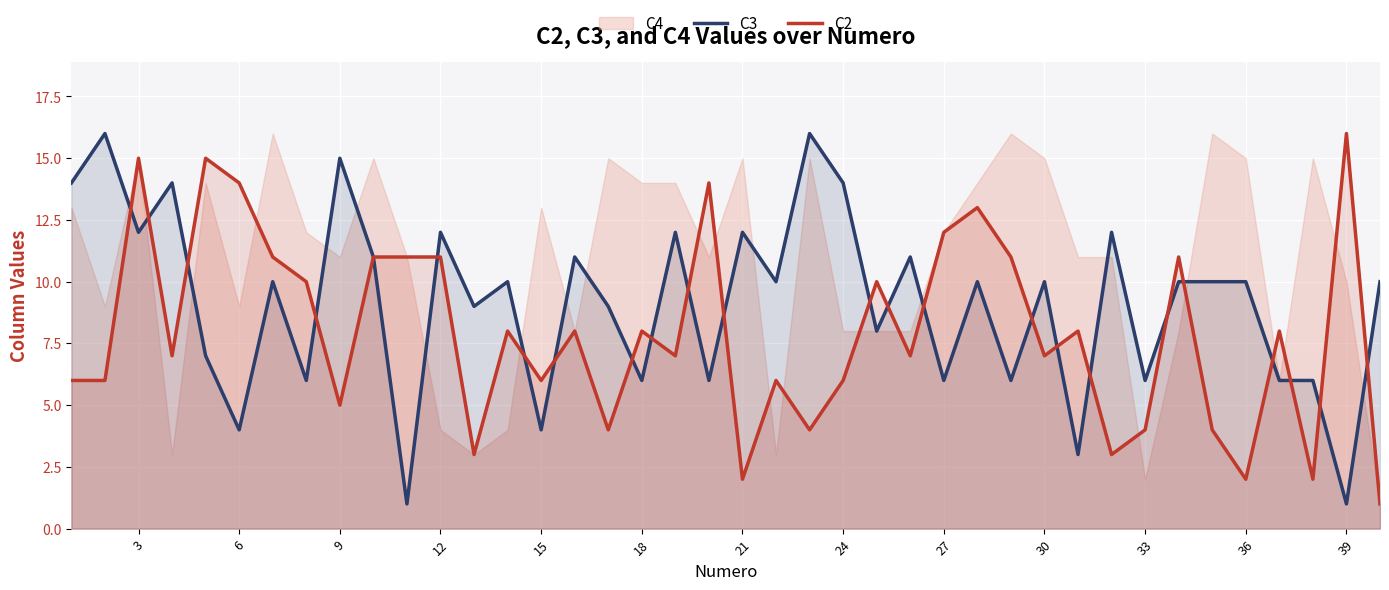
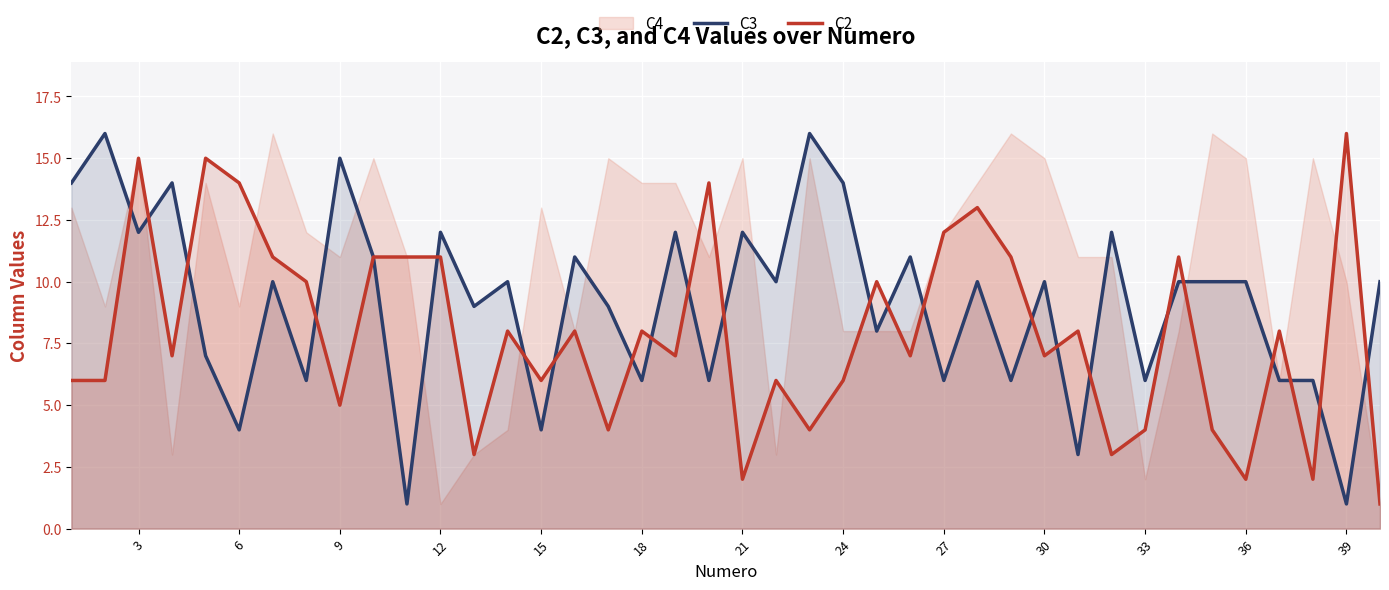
  {
    "C4": {
      "6": 9,
      "9": 11,
-     "12": 4,
+     "12": 1,
      "15": 13,
      "18": 14,
      "21": 15,
      "24": 8,
      "30": 15,
      "33": 2,
      "36": 15,
      "39": 10
    },
    "C3": {
      "3": 12,
      "6": 4,
      "9": 15,
      "12": 12,
      "15": 4,
      "18": 6,
      "21": 12,
      "24": 14,
      "27": 6,
      "30": 10,
      "33": 6,
      "36": 10,
      "39": 1
    },
    "C2": {
      "6": 14,
      "9": 5,
      "12": 11,
      "15": 6,
      "18": 8,
      "21": 2,
      "24": 6,
      "30": 7,
      "33": 4,
      "36": 2,
      "39": 16
    }
  }
